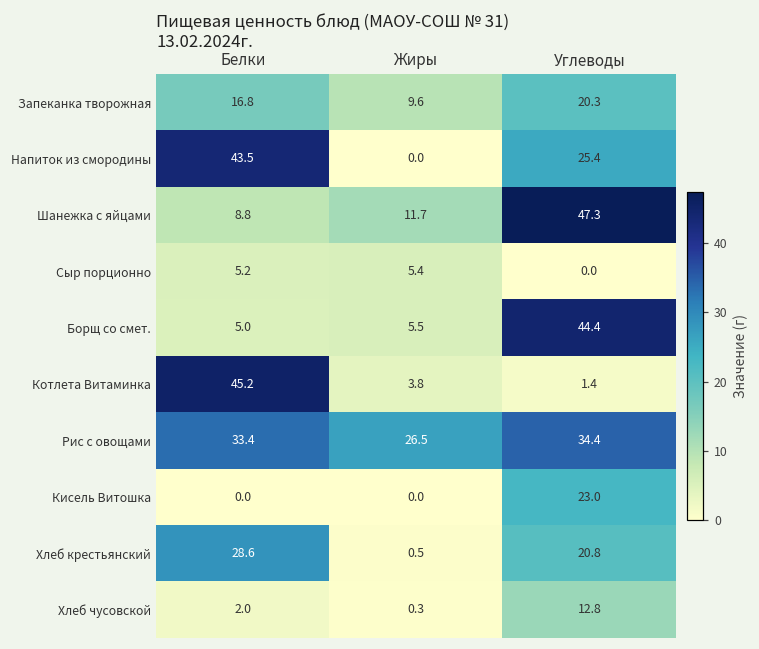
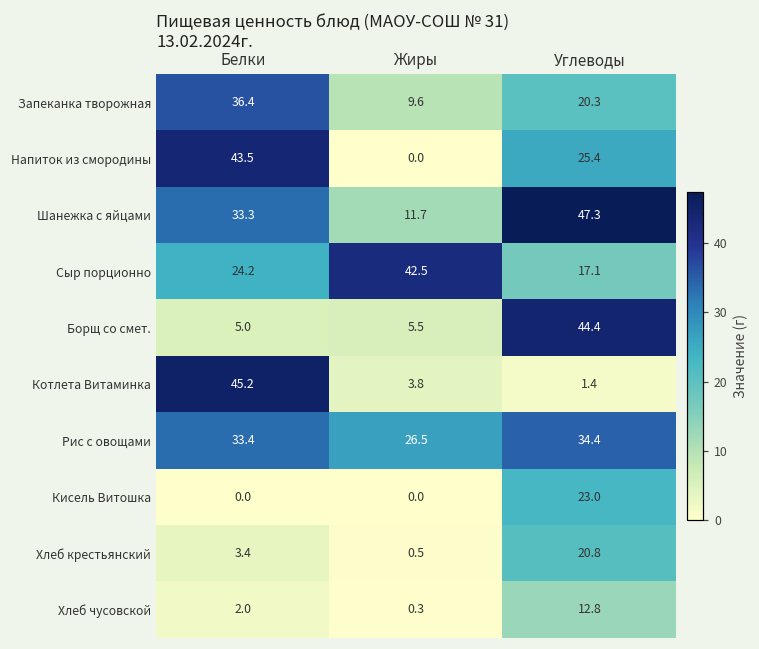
  {
    "Запеканка творожная": {
-     "Белки": 16.8,
+     "Белки": 36.4,
      "Жиры": 9.6,
      "Углеводы": 20.3
    },
    "Напиток из смородины": {
      "Белки": 43.5,
      "Жиры": 0.0,
      "Углеводы": 25.4
    },
    "Шанежка с яйцами": {
-     "Белки": 8.8,
+     "Белки": 33.3,
      "Жиры": 11.7,
      "Углеводы": 47.3
    },
    "Сыр порционно": {
-     "Белки": 5.2,
-     "Жиры": 5.4,
-     "Углеводы": 0.0
+     "Белки": 24.2,
+     "Жиры": 42.5,
+     "Углеводы": 17.1
    },
    "Борщ со смет.": {
      "Белки": 5.0,
      "Жиры": 5.5,
      "Углеводы": 44.4
    },
    "Котлета Витаминка": {
      "Белки": 45.2,
      "Жиры": 3.8,
      "Углеводы": 1.4
    },
    "Рис с овощами": {
      "Белки": 33.4,
      "Жиры": 26.5,
      "Углеводы": 34.4
    },
    "Кисель Витошка": {
      "Белки": 0.0,
      "Жиры": 0.0,
      "Углеводы": 23.0
    },
    "Хлеб крестьянский": {
-     "Белки": 28.6,
+     "Белки": 3.4,
      "Жиры": 0.5,
      "Углеводы": 20.8
    },
    "Хлеб чусовской": {
      "Белки": 2.0,
      "Жиры": 0.3,
      "Углеводы": 12.8
    }
  }
